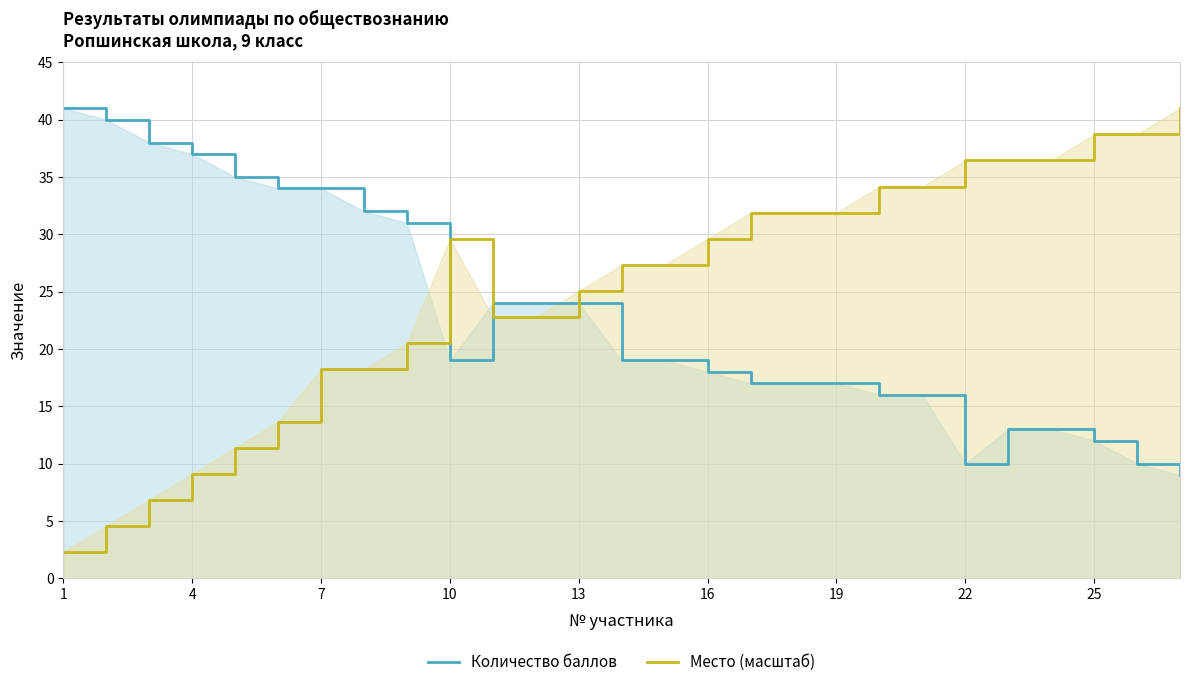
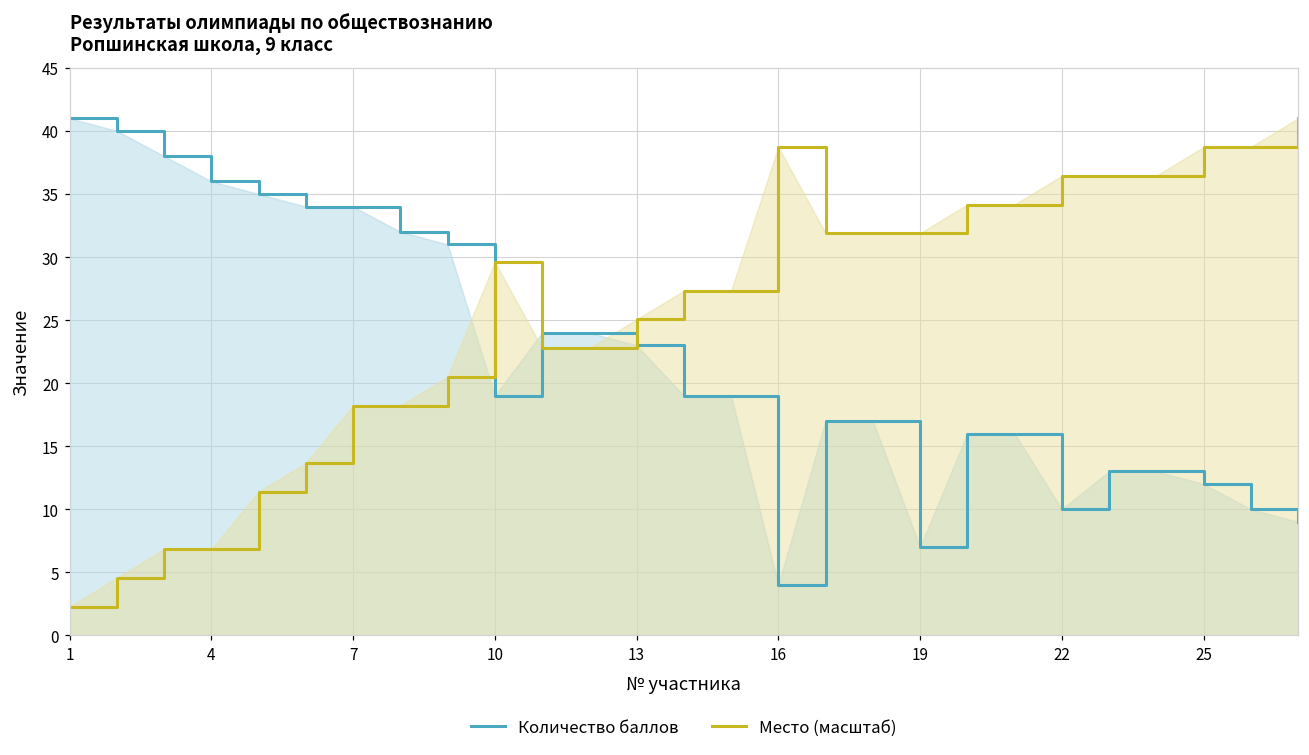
  {
    "Количество баллов": {
      "1": 41,
-     "4": 37,
+     "4": 36,
      "7": 34,
      "10": 19,
-     "13": 24,
-     "16": 18,
-     "19": 17,
+     "13": 23,
+     "16": 4,
+     "19": 7,
      "22": 10,
      "25": 12
    },
    "Место (масштаб)": {
      "1": 2.3,
-     "4": 9.1,
+     "4": 6.8,
      "7": 18.2,
      "10": 29.6,
      "13": 25.1,
-     "16": 29.6,
+     "16": 38.7,
      "19": 31.9,
      "22": 36.4,
      "25": 38.7
    }
  }
